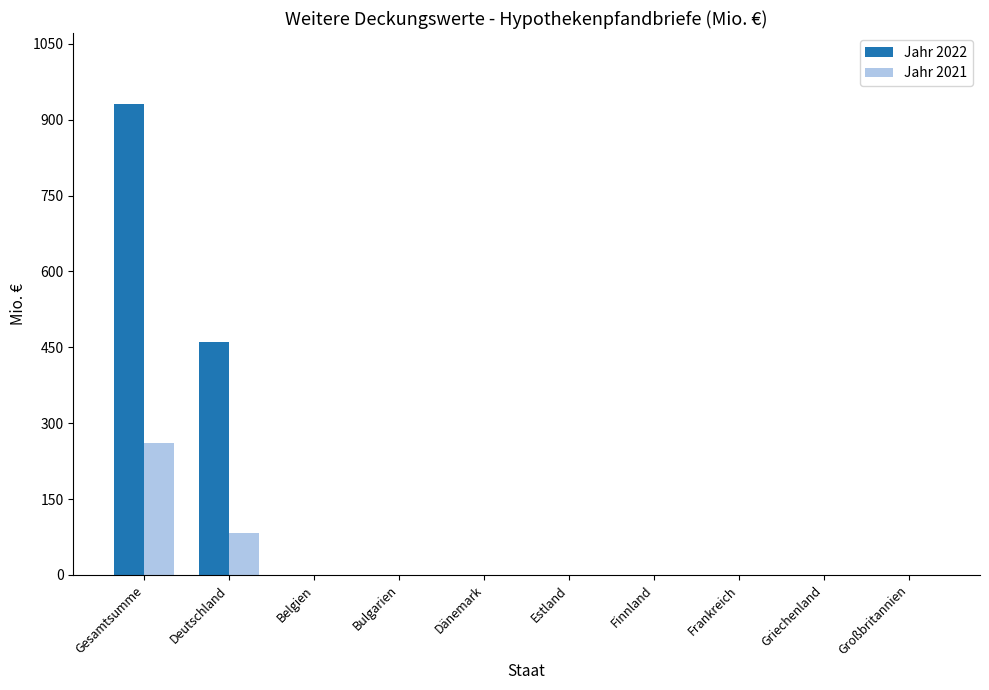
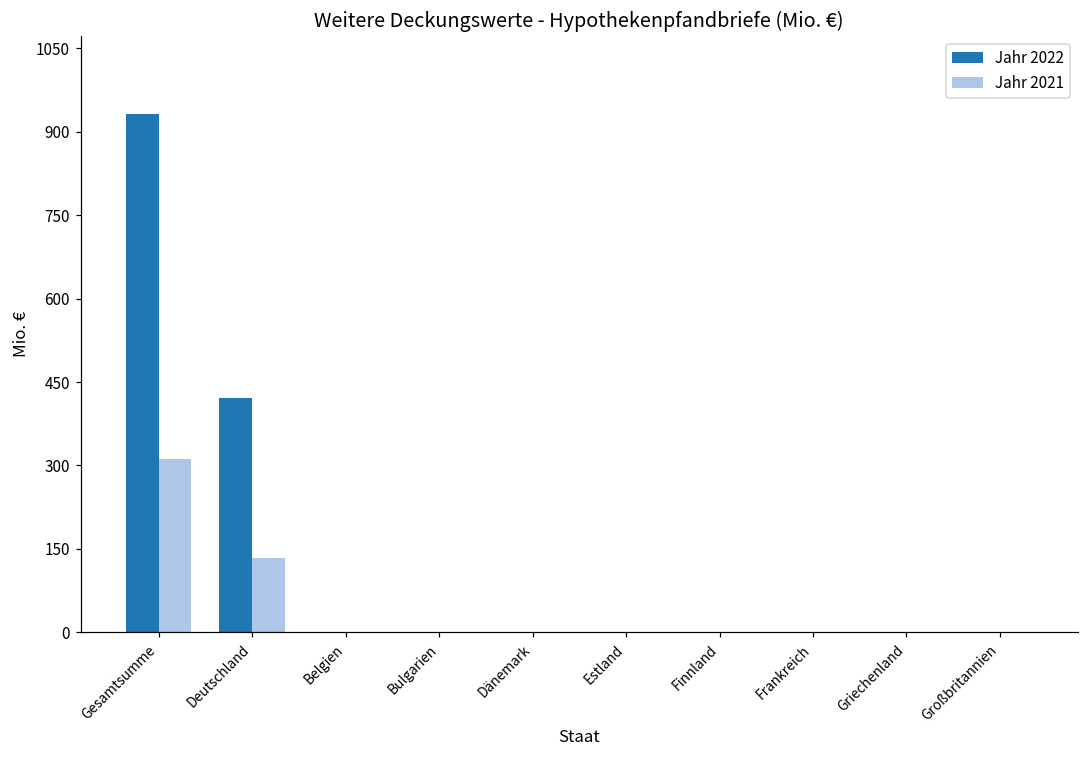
  {
    "Jahr 2022": {
      "Gesamtsumme": 930,
-     "Deutschland": 460,
+     "Deutschland": 420,
      "Belgien": 0,
      "Bulgarien": 0,
      "Dänemark": 0,
      "Estland": 0,
      "Finnland": 0,
      "Frankreich": 0,
      "Griechenland": 0,
      "Großbritannien": 0
    },
    "Jahr 2021": {
-     "Gesamtsumme": 260,
-     "Deutschland": 80,
+     "Gesamtsumme": 310,
+     "Deutschland": 130,
      "Belgien": 0,
      "Bulgarien": 0,
      "Dänemark": 0,
      "Estland": 0,
      "Finnland": 0,
      "Frankreich": 0,
      "Griechenland": 0,
      "Großbritannien": 0
    }
  }
